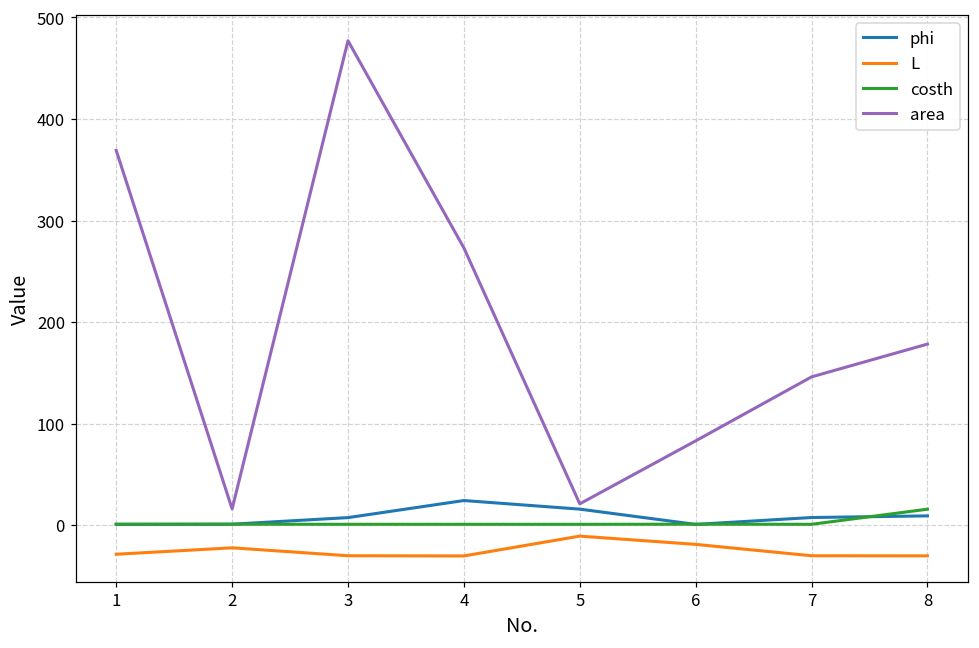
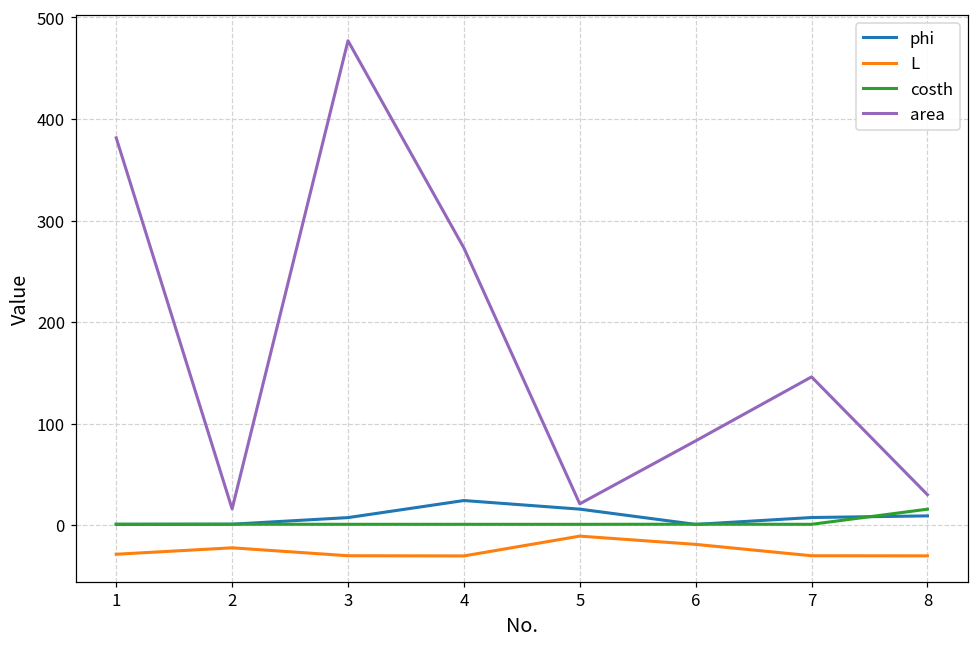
  {
    "phi": {
      "3": 10,
      "4": 20,
      "5": 20,
      "7": 10,
      "8": 10
    },
    "L": {
      "1": -30,
      "2": -20,
      "3": -30,
      "4": -30,
      "5": -10,
      "6": -20,
      "7": -30,
      "8": -30
    },
    "costh": {
      "3": 0,
      "4": 0,
      "5": 0,
      "7": 0,
      "8": 20
    },
    "area": {
-     "1": 370,
+     "1": 380,
      "2": 20,
      "3": 480,
      "4": 270,
      "5": 20,
      "6": 80,
      "7": 150,
-     "8": 180
+     "8": 30
    }
  }
